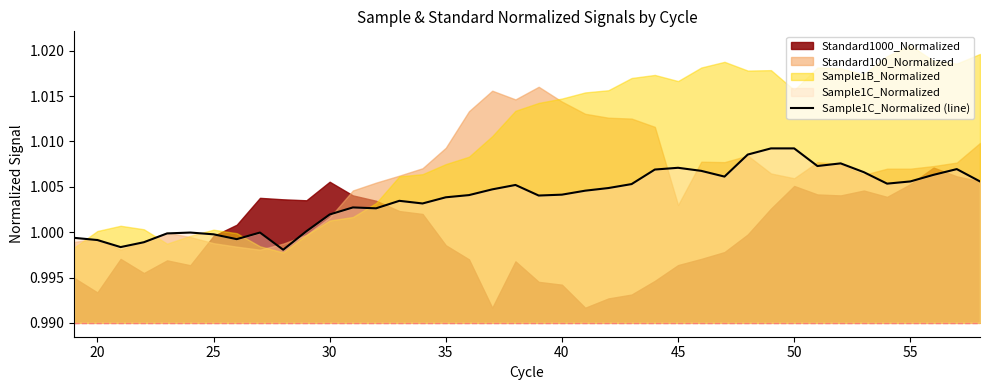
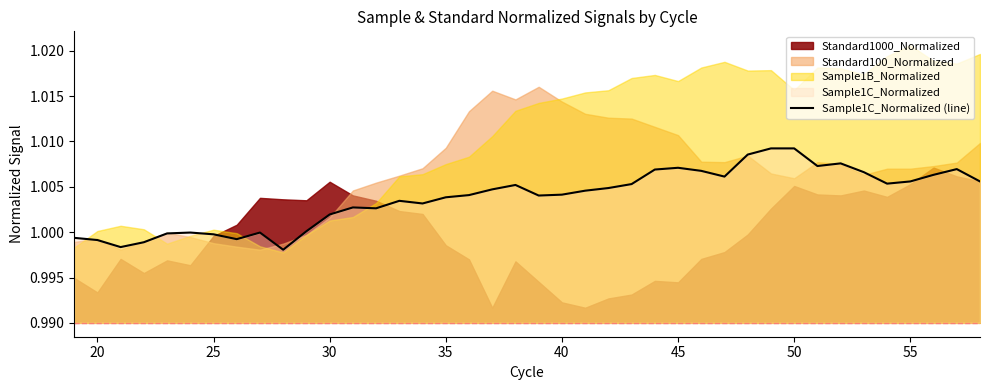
  {
    "Standard1000_Normalized": {
      "20": 0.993,
      "30": 1.006,
      "35": 0.999,
-     "40": 0.994,
-     "45": 0.996,
+     "40": 0.992,
+     "45": 0.994,
      "50": 1.005,
      "55": 1.005
    },
    "Standard100_Normalized": {
      "25": 0.999,
      "30": 1.002,
      "35": 1.009,
      "40": 1.014,
-     "45": 1.003,
+     "45": 1.011,
      "50": 1.006,
      "55": 1.007
    },
    "Sample1B_Normalized": {
      "20": 1.000,
      "25": 1.000,
      "30": 1.001,
      "35": 1.008,
      "40": 1.015,
      "45": 1.017
    },
    "Sample1C_Normalized": {
      "30": 1.002,
      "35": 1.004,
      "40": 1.004,
      "45": 1.007,
      "50": 1.009,
      "55": 1.006
    }
  }
